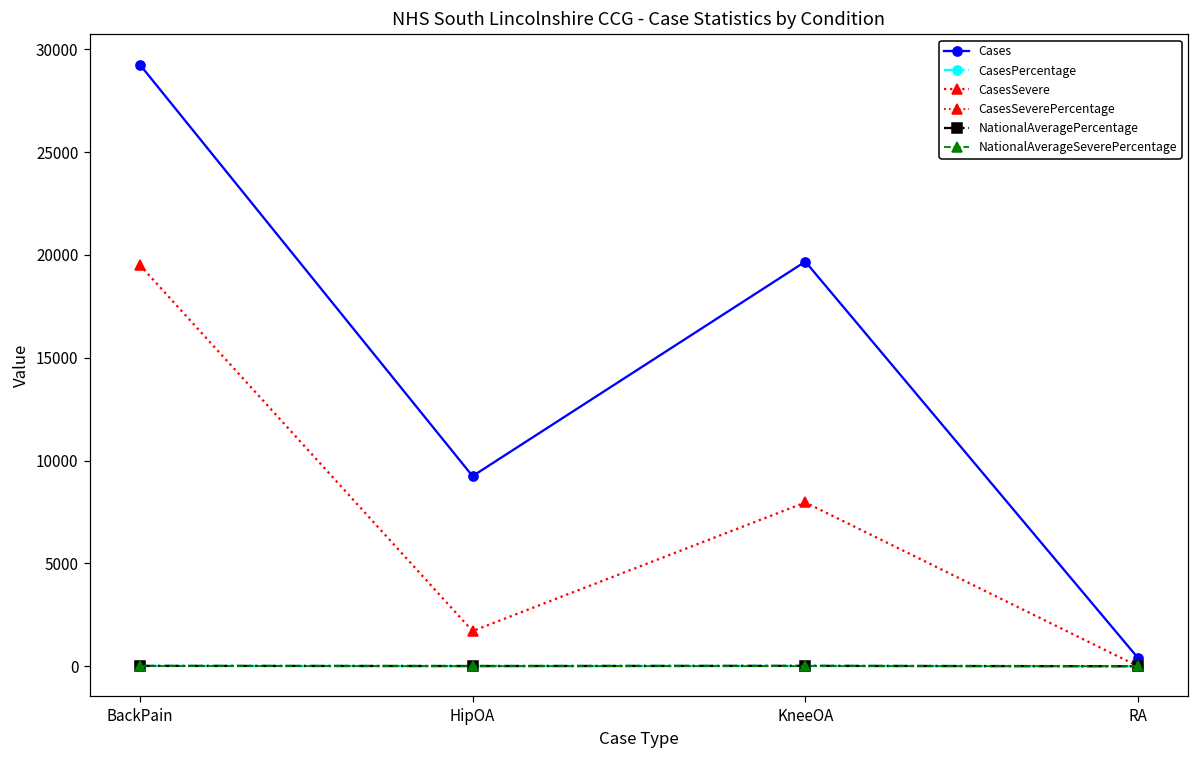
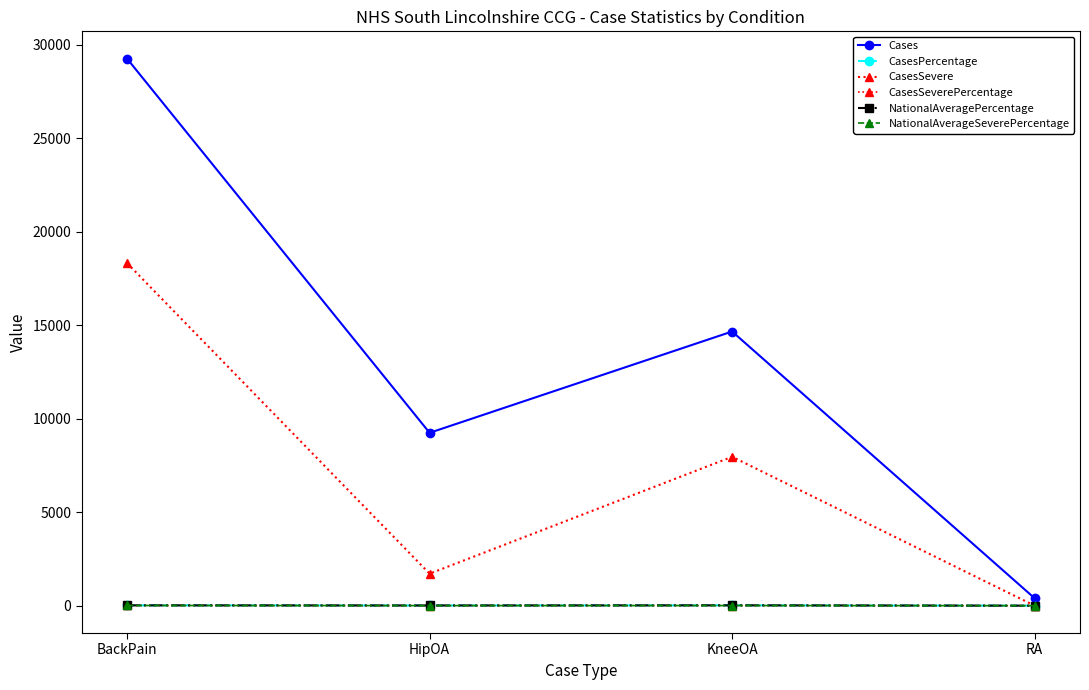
  {
    "Cases": {
      "BackPain": 29300,
      "HipOA": 9200,
-     "KneeOA": 19700,
+     "KneeOA": 14700,
      "RA": 400
    },
    "CasesSevere": {
-     "BackPain": 19500,
+     "BackPain": 18300,
      "HipOA": 1700,
      "KneeOA": 8000
    }
  }
